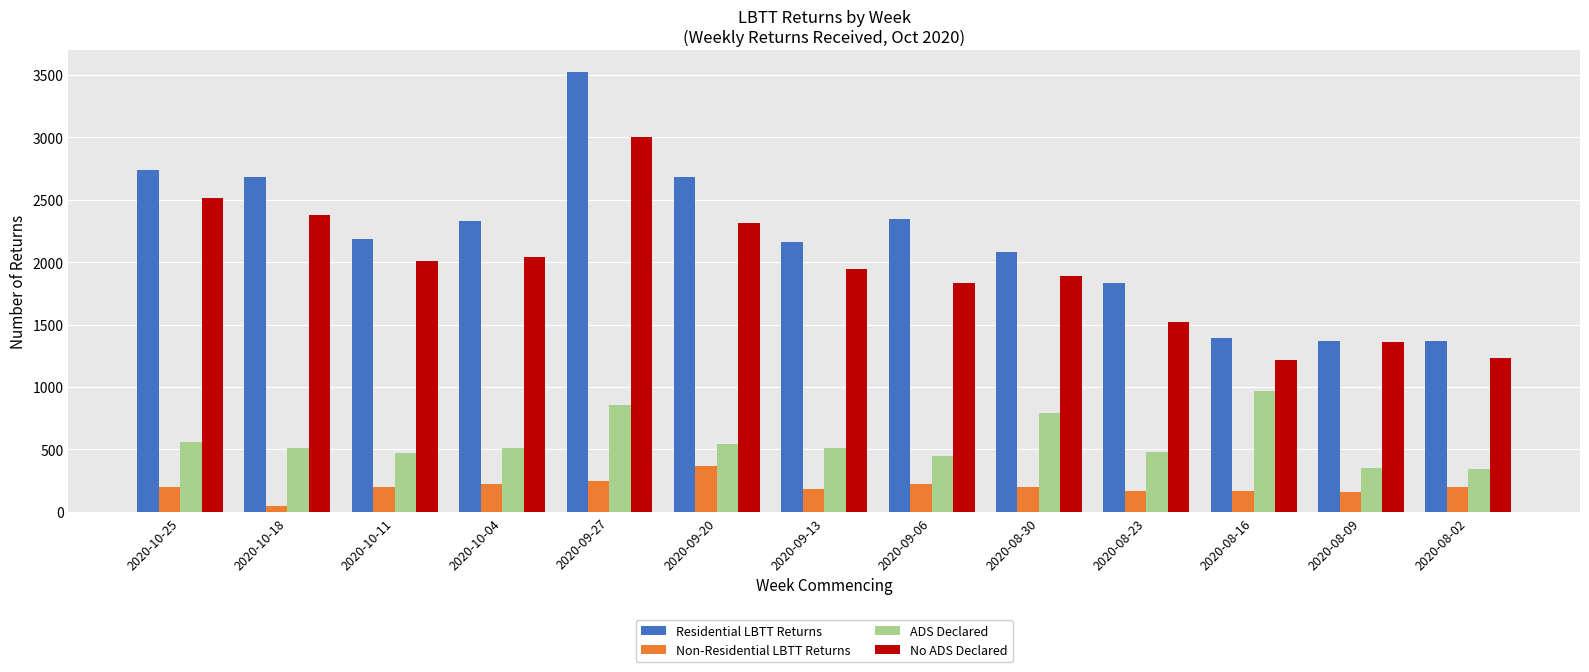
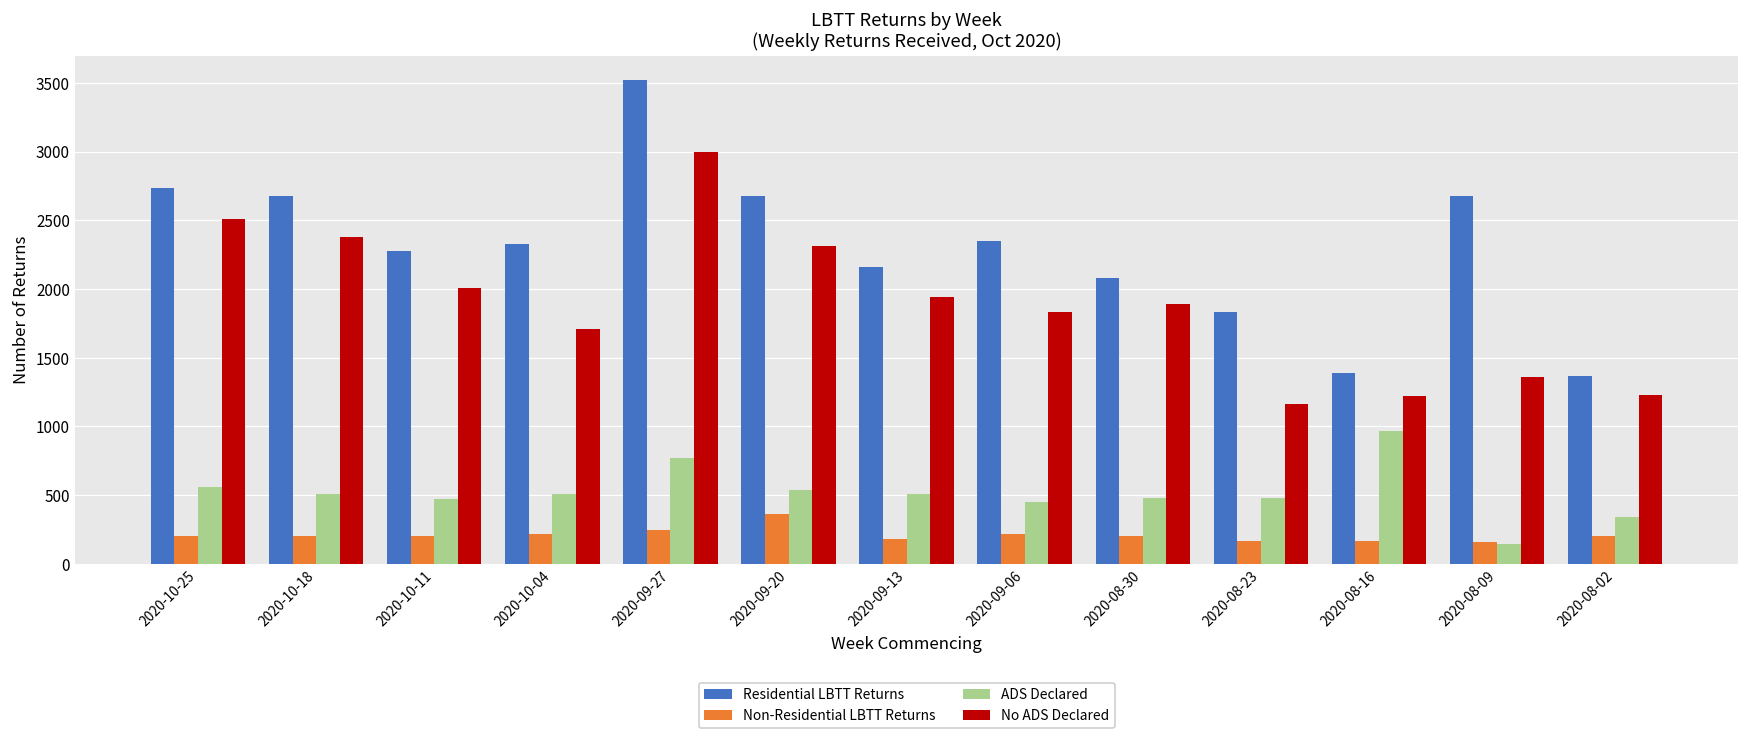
  {
    "Residential LBTT Returns": {
      "2020-10-25": 2740,
      "2020-10-18": 2680,
-     "2020-10-11": 2190,
+     "2020-10-11": 2280,
      "2020-10-04": 2330,
      "2020-09-27": 3520,
      "2020-09-20": 2680,
      "2020-09-13": 2160,
      "2020-09-06": 2350,
      "2020-08-30": 2080,
      "2020-08-23": 1830,
      "2020-08-16": 1390,
-     "2020-08-09": 1370,
+     "2020-08-09": 2680,
      "2020-08-02": 1370
    },
    "Non-Residential LBTT Returns": {
      "2020-10-25": 200,
-     "2020-10-18": 40,
+     "2020-10-18": 200,
      "2020-10-11": 200,
      "2020-10-04": 220,
      "2020-09-27": 250,
      "2020-09-20": 370,
      "2020-09-13": 180,
      "2020-09-06": 220,
      "2020-08-30": 200,
      "2020-08-23": 170,
      "2020-08-16": 170,
      "2020-08-09": 160,
      "2020-08-02": 200
    },
    "ADS Declared": {
      "2020-10-25": 560,
      "2020-10-18": 510,
      "2020-10-11": 470,
      "2020-10-04": 510,
-     "2020-09-27": 860,
+     "2020-09-27": 770,
      "2020-09-20": 540,
      "2020-09-13": 510,
      "2020-09-06": 450,
-     "2020-08-30": 790,
+     "2020-08-30": 480,
      "2020-08-23": 480,
      "2020-08-16": 970,
-     "2020-08-09": 350,
+     "2020-08-09": 150,
      "2020-08-02": 340
    },
    "No ADS Declared": {
      "2020-10-25": 2510,
      "2020-10-18": 2380,
      "2020-10-11": 2010,
-     "2020-10-04": 2040,
+     "2020-10-04": 1710,
      "2020-09-27": 3000,
      "2020-09-20": 2310,
      "2020-09-13": 1950,
      "2020-09-06": 1830,
      "2020-08-30": 1890,
-     "2020-08-23": 1520,
+     "2020-08-23": 1170,
      "2020-08-16": 1220,
      "2020-08-09": 1360,
      "2020-08-02": 1230
    }
  }
